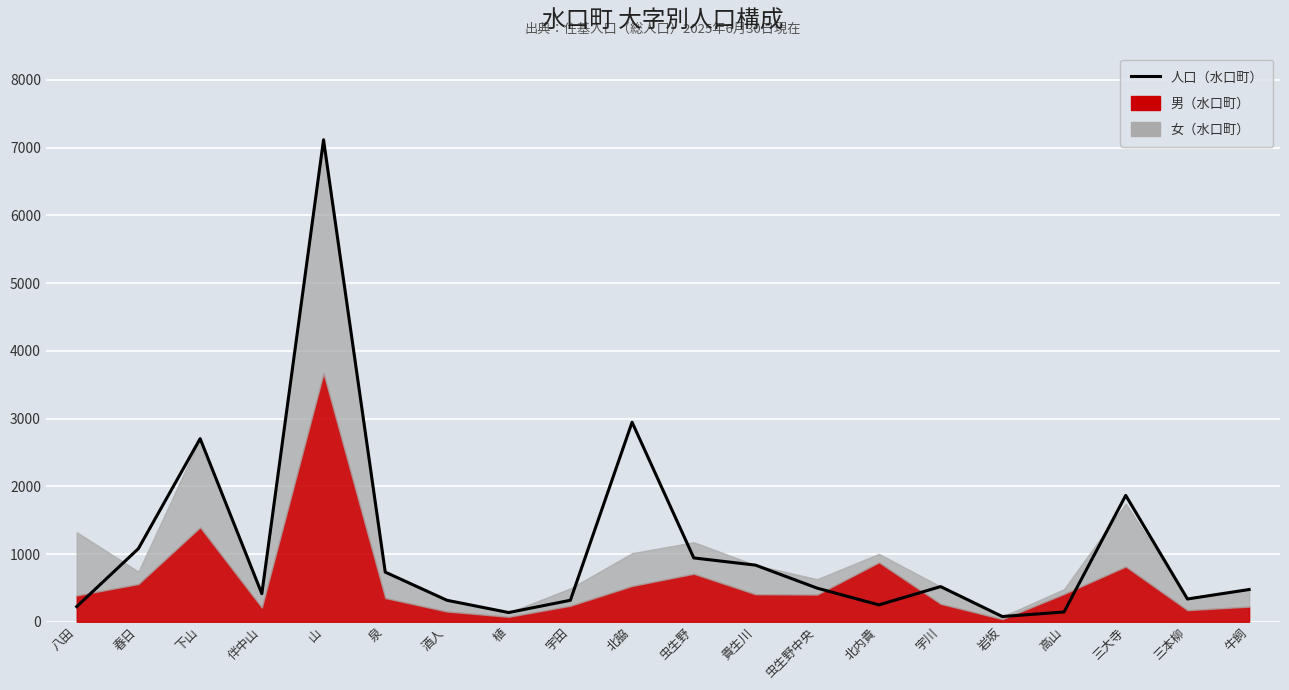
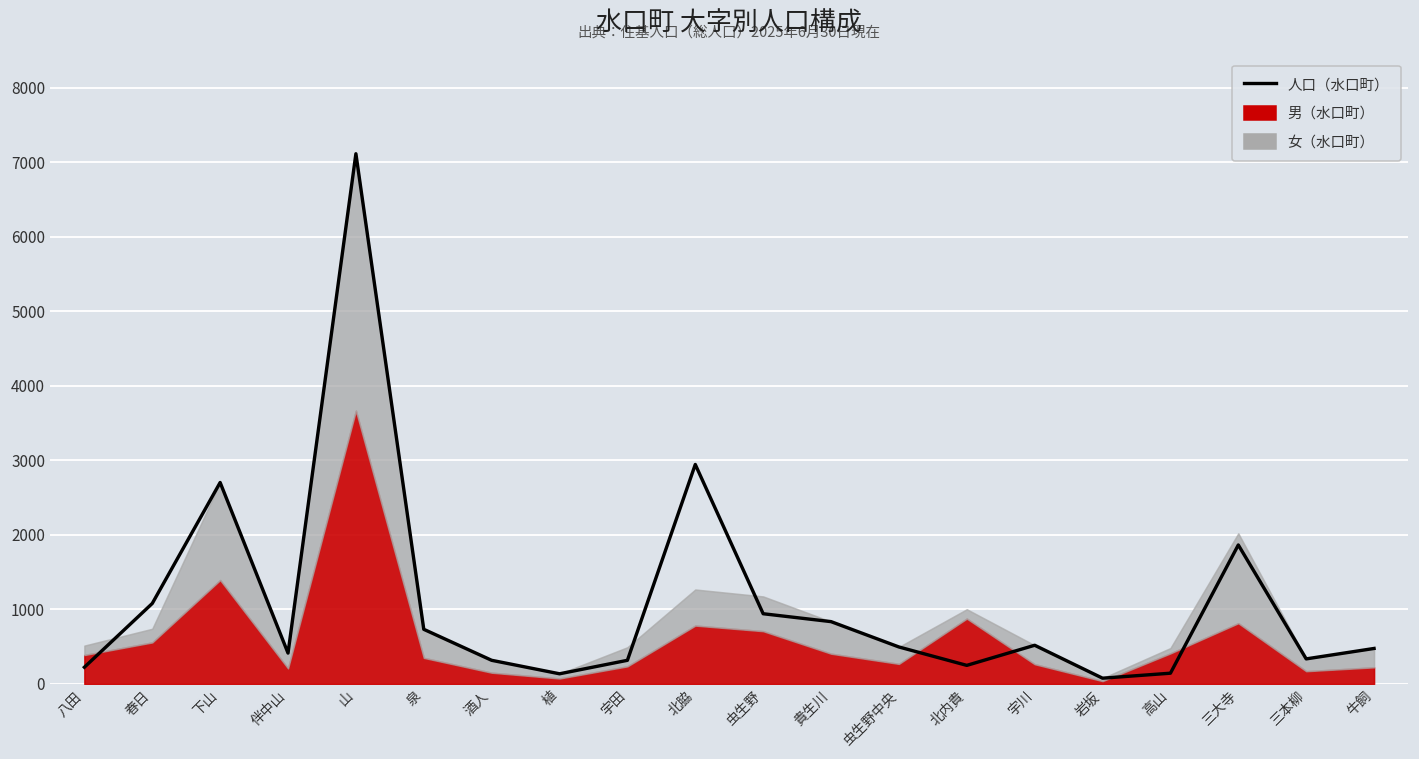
  {
    "人口（水口町）": {
      "八田": 200,
      "春日": 1100,
      "宇田": 300,
      "北脇": 2900,
      "虫生野": 900,
      "北内貴": 200,
      "高山": 100,
      "三大寺": 1900
    },
    "男（水口町）": {
      "八田": 400,
      "春日": 600,
      "下山": 1400,
      "伴中山": 200,
      "山": 3700,
      "泉": 400,
      "酒人": 200,
      "植": 100,
      "宇田": 200,
-     "北脇": 500,
+     "北脇": 800,
      "虫生野": 700,
      "貴生川": 400,
-     "虫生野中央": 400,
+     "虫生野中央": 300,
      "北内貴": 900,
      "宇川": 300,
      "岩坂": 0,
      "高山": 400,
      "三大寺": 800,
      "三本柳": 200,
      "牛飼": 200
    },
    "女（水口町）": {
-     "八田": 900,
+     "八田": 100,
      "春日": 200,
      "宇田": 300,
      "北脇": 500,
      "虫生野": 500,
      "北内貴": 100,
      "高山": 100,
-     "三大寺": 900
+     "三大寺": 1200
    }
  }
